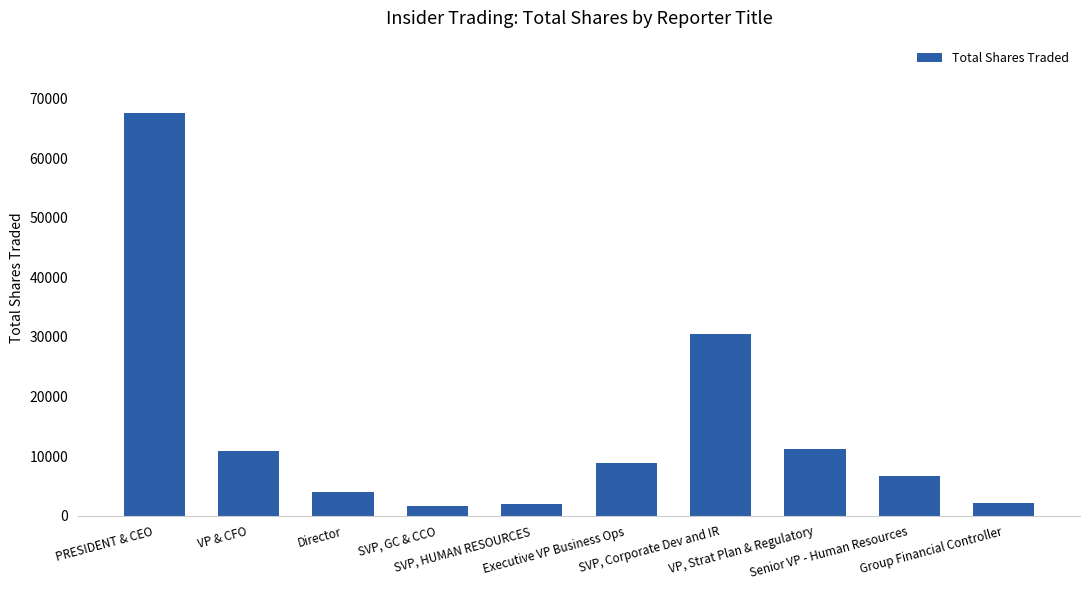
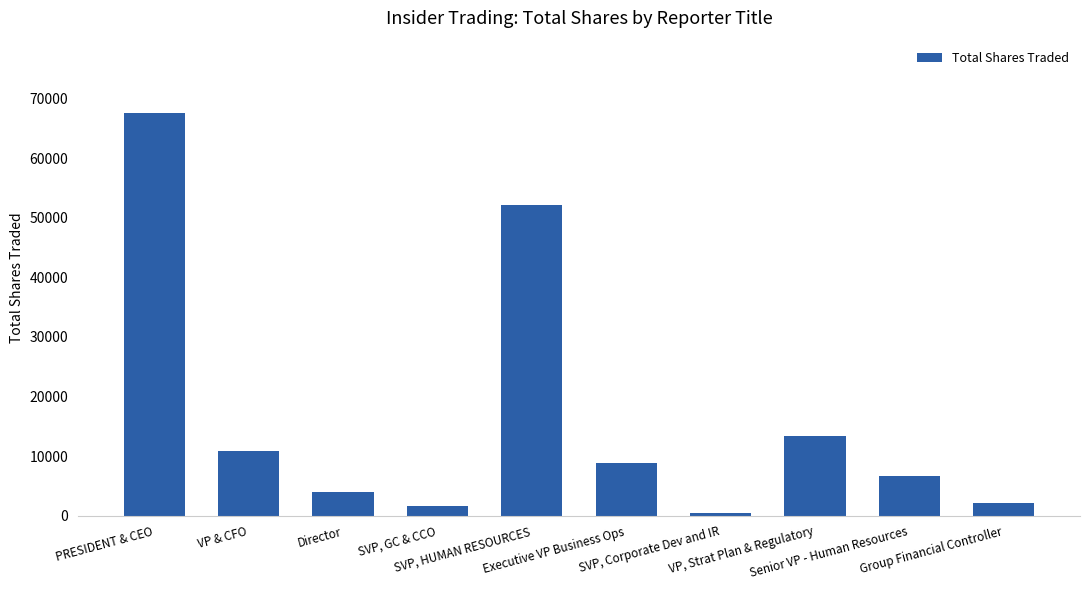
  {
    "PRESIDENT & CEO": 68000,
    "VP & CFO": 11000,
    "Director": 4000,
    "SVP, GC & CCO": 2000,
-   "SVP, HUMAN RESOURCES": 2000,
+   "SVP, HUMAN RESOURCES": 52000,
    "Executive VP Business Ops": 9000,
-   "SVP, Corporate Dev and IR": 30000,
-   "VP, Strat Plan & Regulatory": 11000,
+   "SVP, Corporate Dev and IR": 0,
+   "VP, Strat Plan & Regulatory": 13000,
    "Senior VP - Human Resources": 7000,
    "Group Financial Controller": 2000
  }
